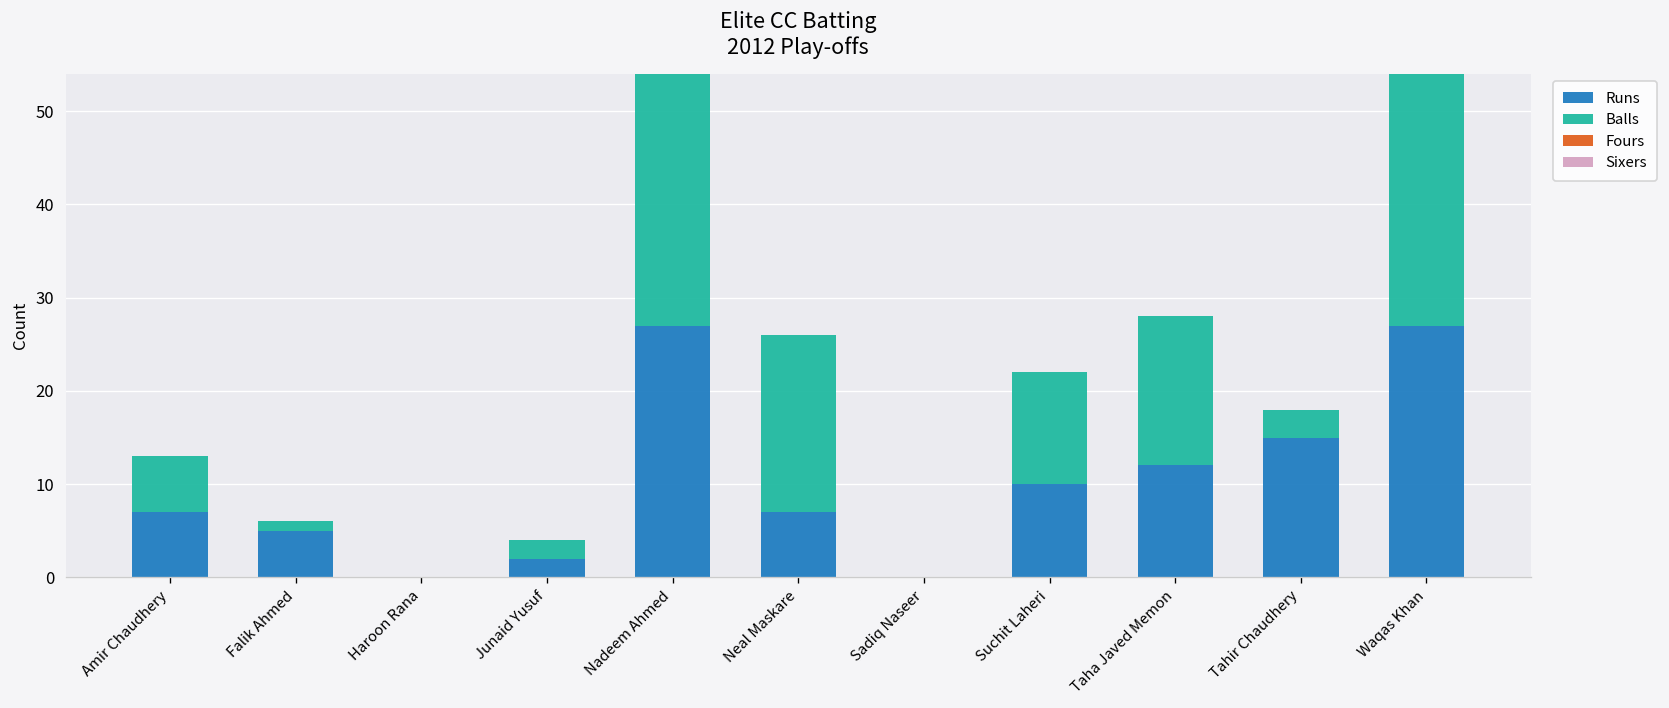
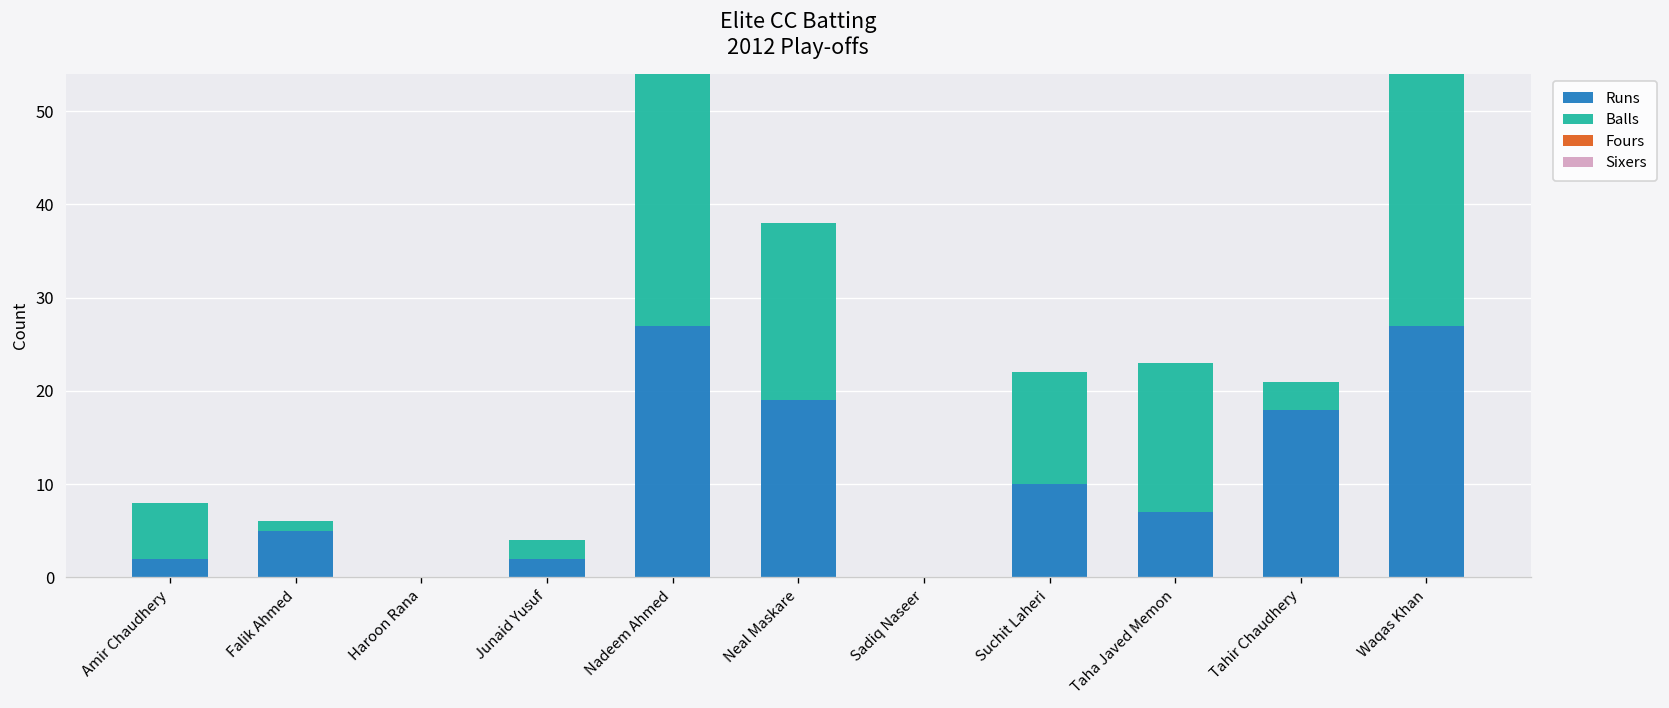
  {
    "Runs": {
-     "Amir Chaudhery": 7,
+     "Amir Chaudhery": 2,
      "Falik Ahmed": 5,
      "Haroon Rana": 0,
      "Junaid Yusuf": 2,
      "Nadeem Ahmed": 27,
-     "Neal Maskare": 7,
+     "Neal Maskare": 19,
      "Sadiq Naseer": 0,
      "Suchit Laheri": 10,
-     "Taha Javed Memon": 12,
-     "Tahir Chaudhery": 15,
+     "Taha Javed Memon": 7,
+     "Tahir Chaudhery": 18,
      "Waqas Khan": 27
    },
    "Sixers": {
      "Haroon Rana": 0,
      "Sadiq Naseer": 0
    }
  }
